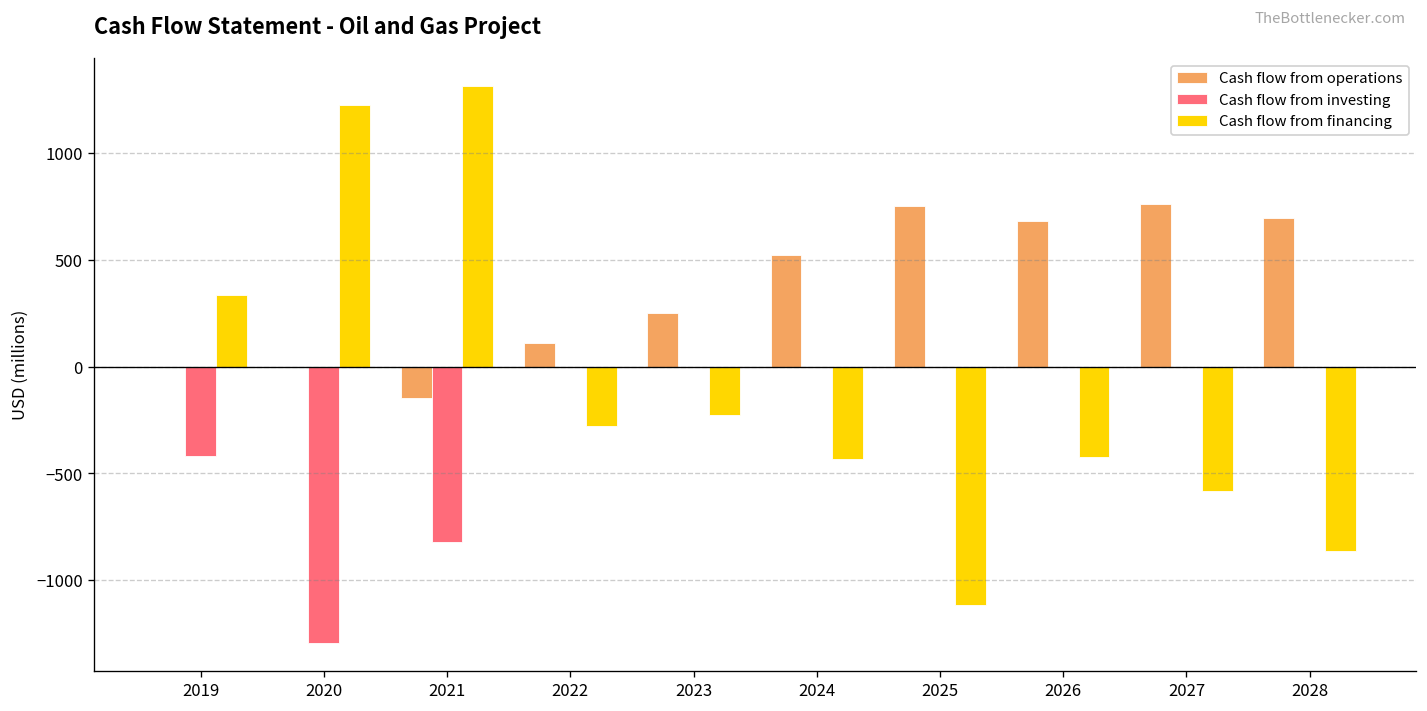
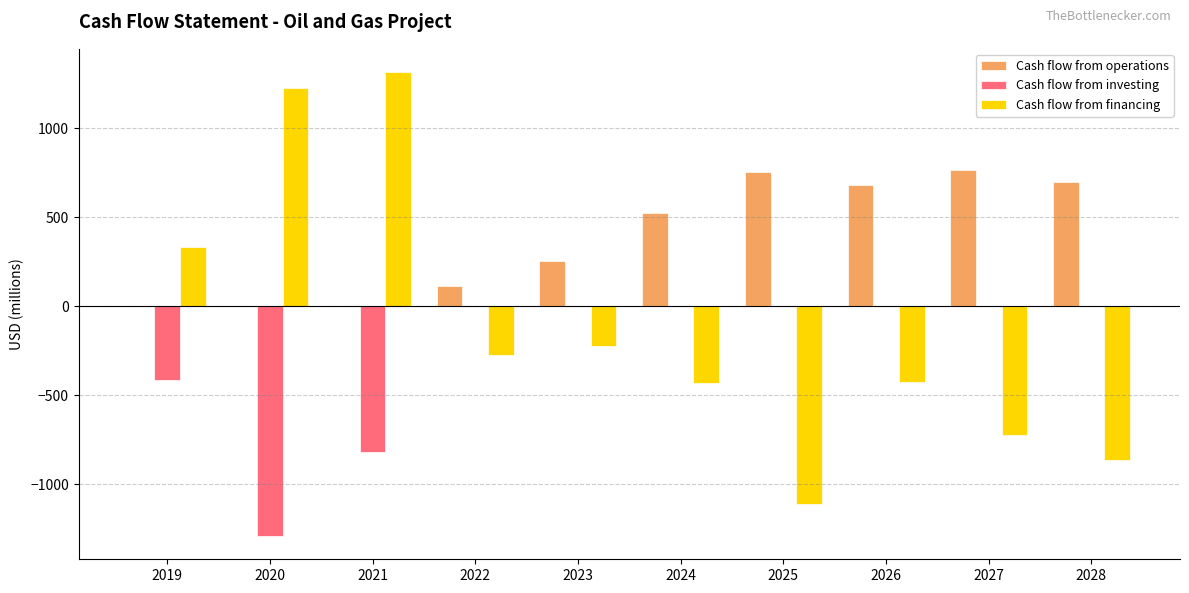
  {
    "Cash flow from operations": {
      "2019": 0,
      "2020": 0,
-     "2021": -150,
+     "2021": 0,
      "2022": 110,
      "2023": 250,
      "2024": 520,
      "2025": 750,
      "2026": 680,
      "2027": 760,
      "2028": 690
    },
    "Cash flow from investing": {
      "2019": -420,
      "2020": -1290,
      "2021": -820,
      "2022": 0,
      "2023": 0,
      "2024": 0,
      "2025": 0,
      "2026": 0,
      "2027": 0,
      "2028": 0
    },
    "Cash flow from financing": {
      "2019": 330,
      "2020": 1230,
      "2021": 1310,
      "2022": -280,
      "2023": -230,
      "2024": -430,
      "2025": -1110,
      "2026": -420,
-     "2027": -580,
+     "2027": -720,
      "2028": -860
    }
  }
